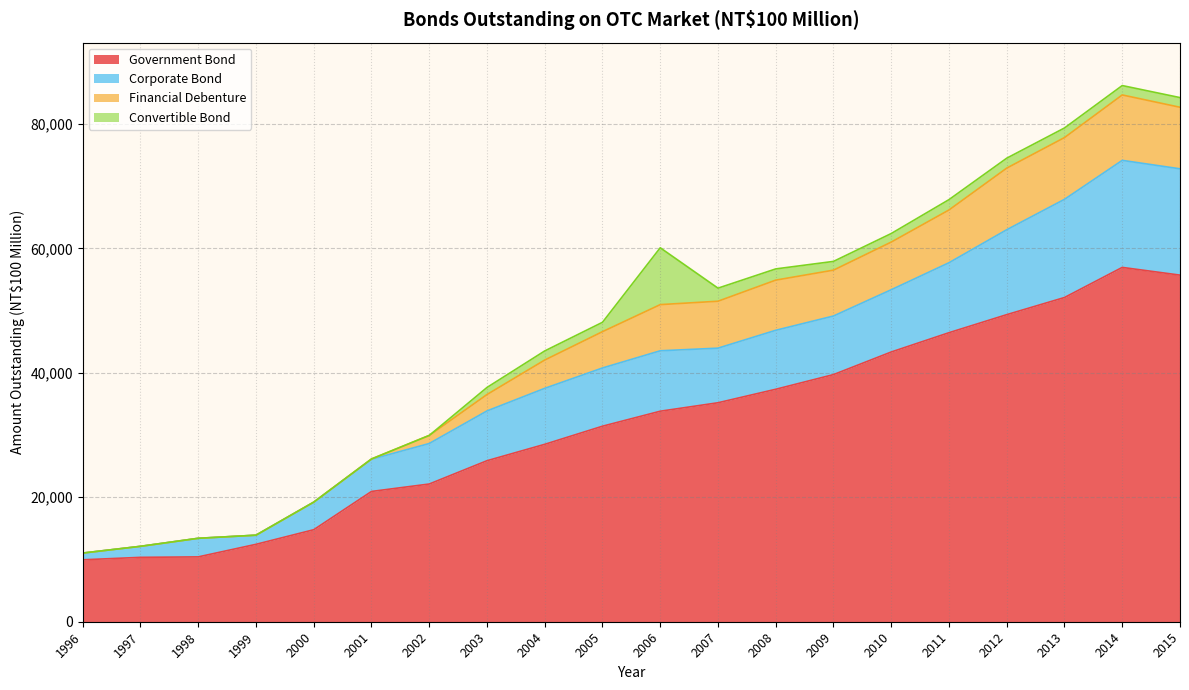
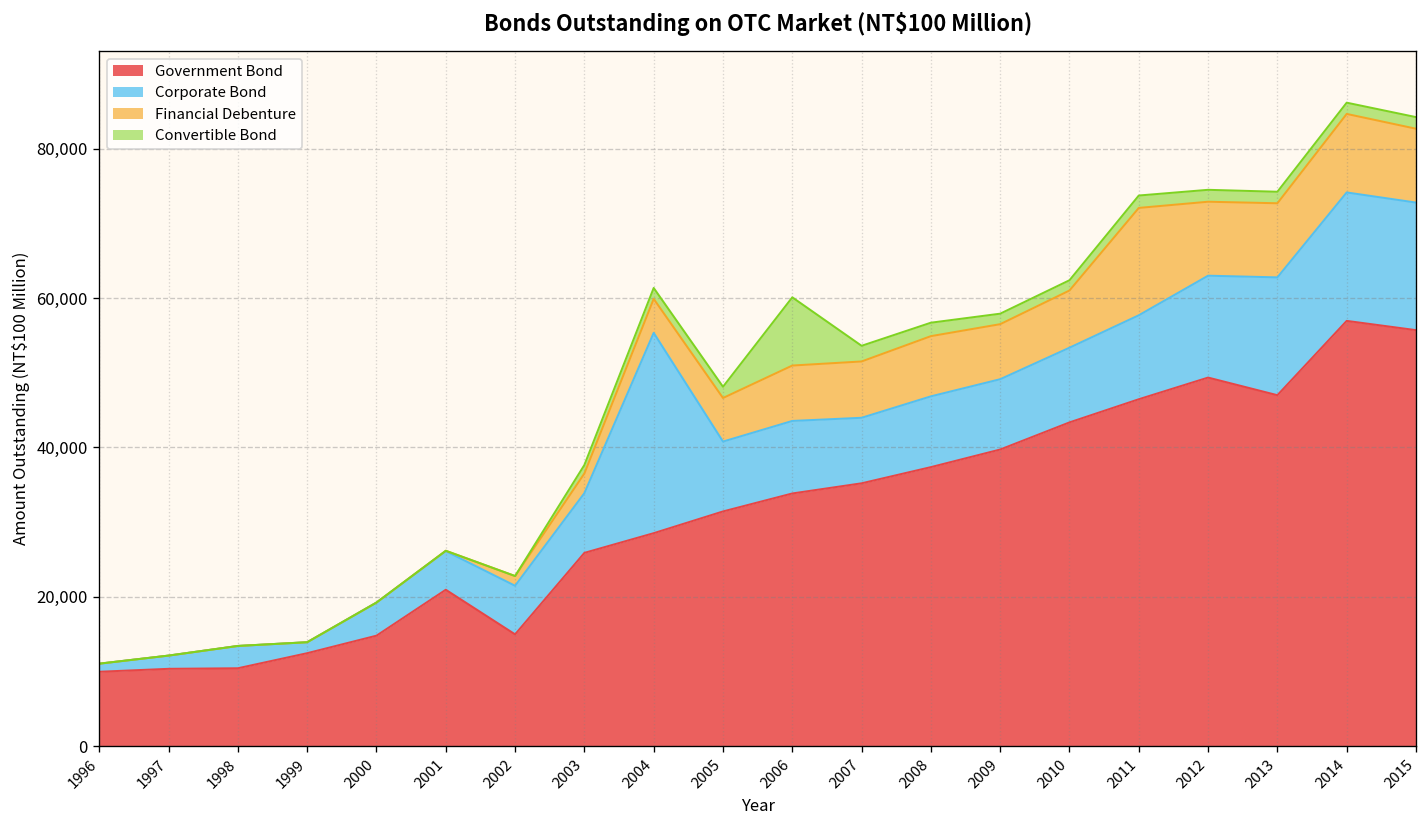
  {
    "Government Bond": {
      "1996": "10,000",
      "1997": "10,000",
      "1998": "10,000",
      "1999": "12,000",
      "2000": "15,000",
      "2001": "21,000",
-     "2002": "22,000",
+     "2002": "15,000",
      "2003": "26,000",
      "2004": "29,000",
      "2005": "31,000",
      "2006": "34,000",
      "2007": "35,000",
      "2008": "37,000",
      "2009": "40,000",
      "2010": "43,000",
      "2011": "46,000",
      "2012": "49,000",
-     "2013": "52,000",
+     "2013": "47,000",
      "2014": "57,000",
      "2015": "56,000"
    },
    "Corporate Bond": {
      "2002": "7,000",
      "2003": "8,000",
-     "2004": "9,000",
+     "2004": "27,000",
      "2005": "9,000",
      "2006": "10,000",
      "2007": "9,000",
      "2008": "9,000",
      "2009": "9,000",
      "2010": "10,000",
      "2011": "11,000",
      "2012": "14,000",
      "2013": "16,000",
      "2014": "17,000",
      "2015": "17,000"
    },
    "Financial Debenture": {
      "2003": "3,000",
      "2004": "5,000",
      "2005": "6,000",
      "2006": "7,000",
      "2007": "8,000",
      "2008": "8,000",
      "2009": "7,000",
      "2010": "8,000",
-     "2011": "8,000",
+     "2011": "14,000",
      "2012": "10,000",
      "2013": "10,000",
      "2014": "11,000",
      "2015": "10,000"
    },
    "Convertible Bond": {
      "2003": "1,000",
      "2004": "1,000",
      "2005": "2,000",
      "2006": "9,000",
      "2007": "2,000",
      "2008": "2,000",
      "2009": "1,000",
      "2010": "1,000",
      "2011": "2,000",
      "2012": "2,000",
      "2013": "2,000",
      "2014": "2,000",
      "2015": "2,000"
    }
  }
